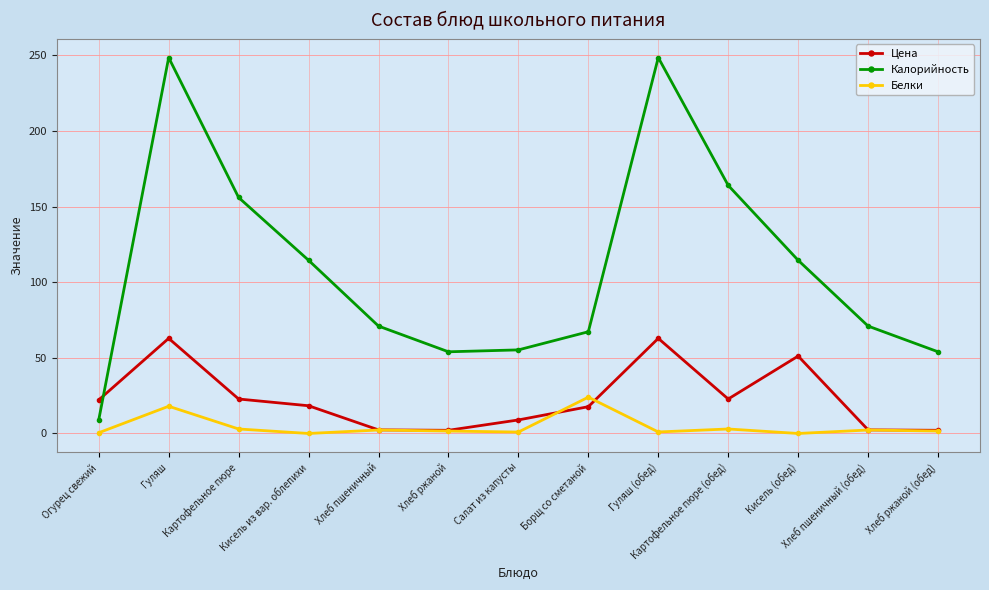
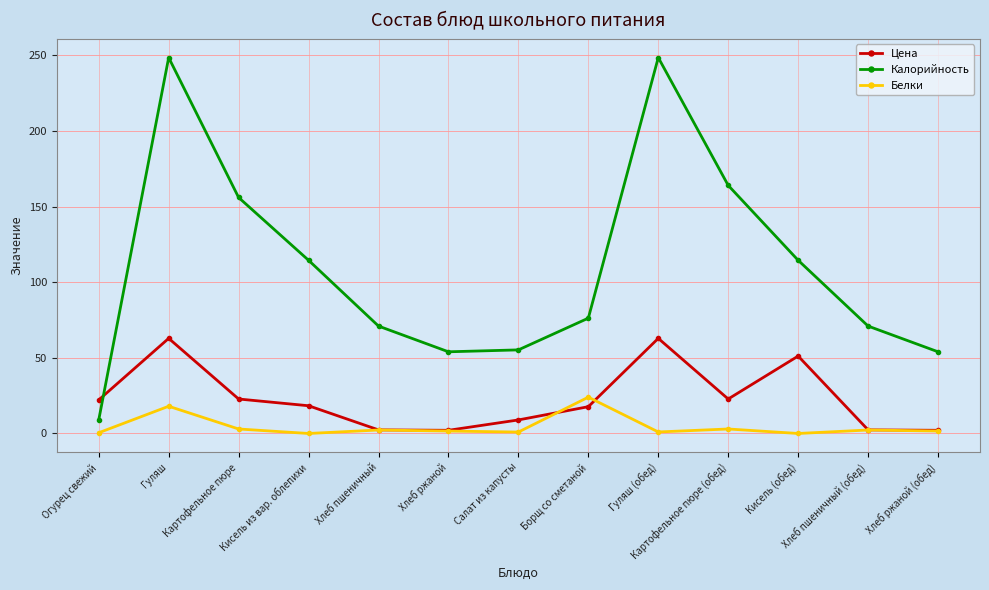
  {
    "Цена": {
      "Огурец свежий": 22,
      "Гуляш": 63,
      "Картофельное пюре": 23,
      "Кисель из вар. облепихи": 18,
      "Салат из капусты": 9,
      "Борщ со сметаной": 18,
      "Гуляш (обед)": 63,
      "Картофельное пюре (обед)": 23,
      "Кисель (обед)": 51
    },
    "Калорийность": {
      "Огурец свежий": 9,
      "Гуляш": 249,
      "Картофельное пюре": 156,
      "Кисель из вар. облепихи": 115,
      "Хлеб пшеничный": 71,
      "Хлеб ржаной": 54,
      "Салат из капусты": 55,
-     "Борщ со сметаной": 67,
+     "Борщ со сметаной": 76,
      "Гуляш (обед)": 249,
      "Картофельное пюре (обед)": 164,
      "Кисель (обед)": 115,
      "Хлеб пшеничный (обед)": 71,
      "Хлеб ржаной (обед)": 54
    },
    "Белки": {
      "Огурец свежий": 0,
      "Гуляш": 18,
      "Картофельное пюре": 3,
      "Кисель из вар. облепихи": 0,
      "Салат из капусты": 1,
      "Борщ со сметаной": 24,
      "Гуляш (обед)": 1,
      "Картофельное пюре (обед)": 3,
      "Кисель (обед)": 0
    }
  }
